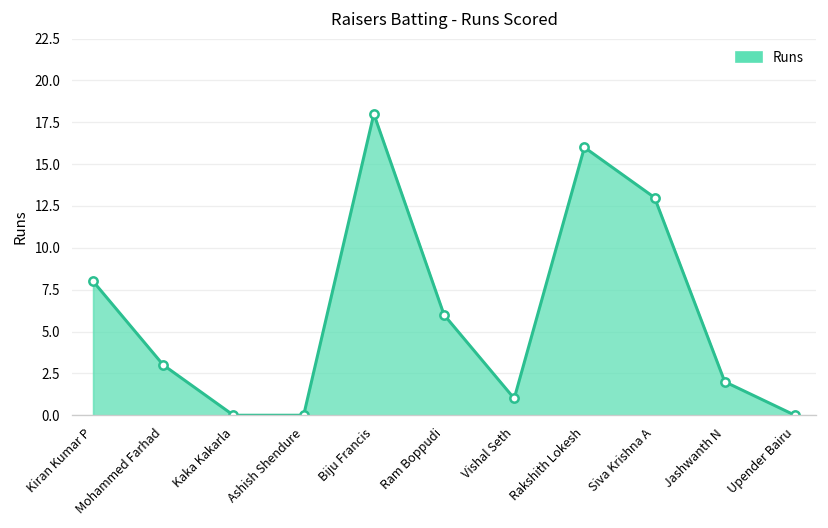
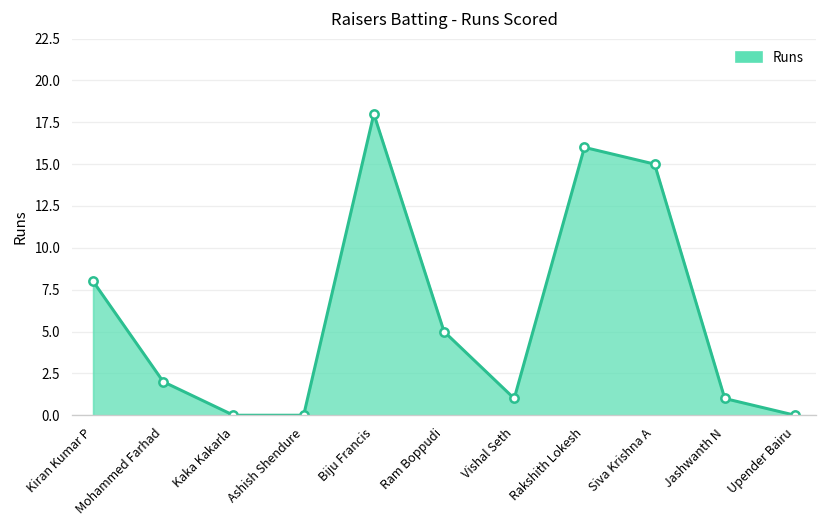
  {
    "Kiran Kumar P": 8,
-   "Mohammed Farhad": 3,
+   "Mohammed Farhad": 2,
    "Kaka Kakarla": 0,
    "Ashish Shendure": 0,
    "Biju Francis": 18,
-   "Ram Boppudi": 6,
+   "Ram Boppudi": 5,
    "Vishal Seth": 1,
    "Rakshith Lokesh": 16,
-   "Siva Krishna A": 13,
-   "Jashwanth N": 2,
+   "Siva Krishna A": 15,
+   "Jashwanth N": 1,
    "Upender Bairu": 0
  }
